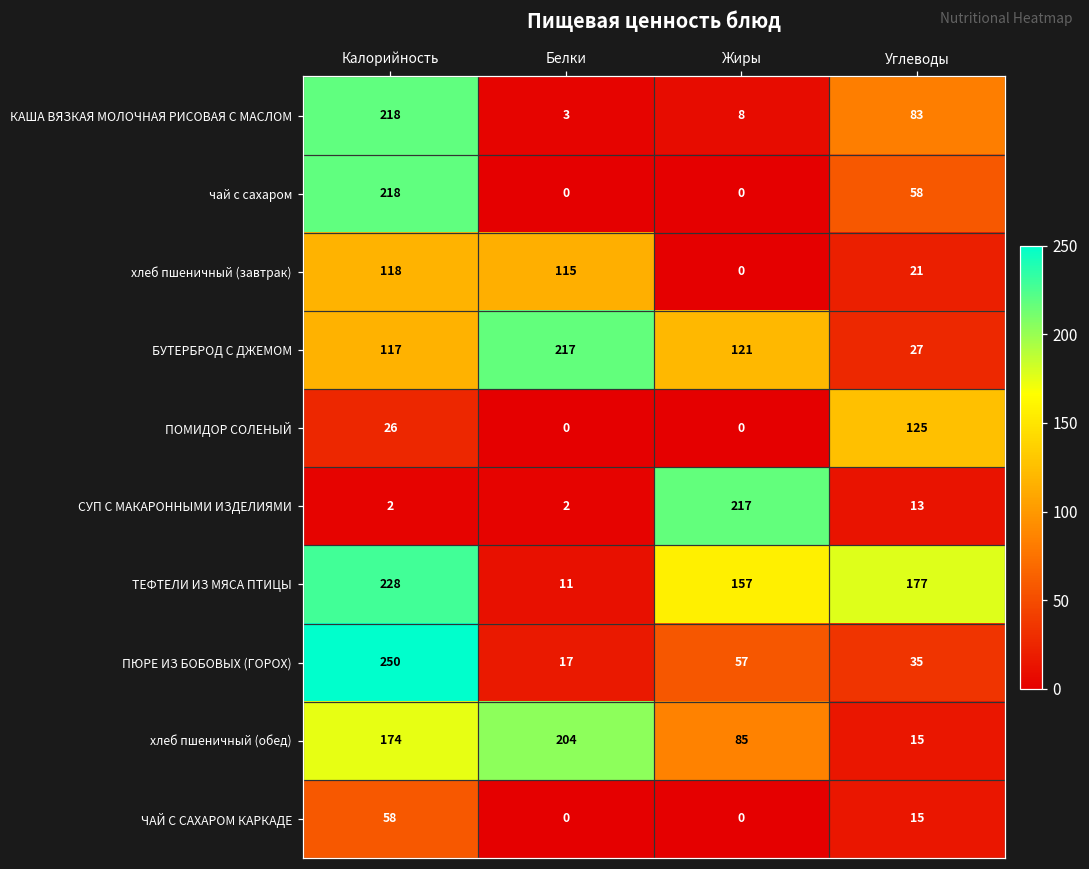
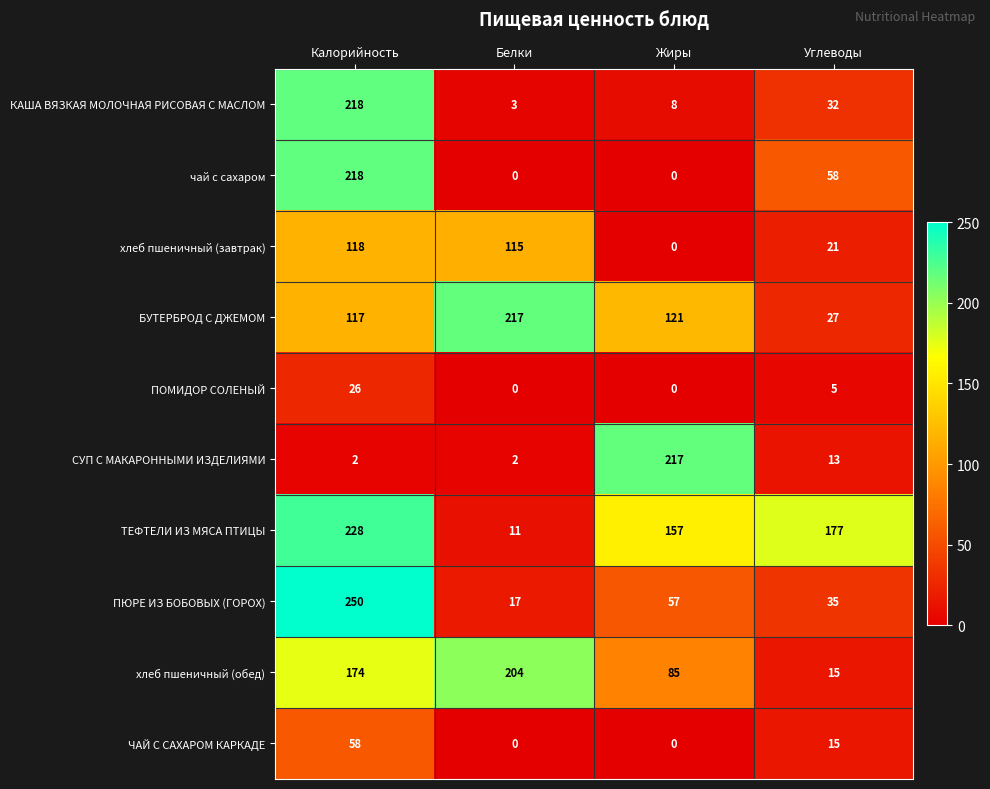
  {
    "КАША ВЯЗКАЯ МОЛОЧНАЯ РИСОВАЯ С МАСЛОМ": {
      "Калорийность": 218,
      "Белки": 3,
      "Жиры": 8,
-     "Углеводы": 83
+     "Углеводы": 32
    },
    "чай с сахаром": {
      "Калорийность": 218,
      "Белки": 0,
      "Жиры": 0,
      "Углеводы": 58
    },
    "хлеб пшеничный (завтрак)": {
      "Калорийность": 118,
      "Белки": 115,
      "Жиры": 0,
      "Углеводы": 21
    },
    "БУТЕРБРОД С ДЖЕМОМ": {
      "Калорийность": 117,
      "Белки": 217,
      "Жиры": 121,
      "Углеводы": 27
    },
    "ПОМИДОР СОЛЕНЫЙ": {
      "Калорийность": 26,
      "Белки": 0,
      "Жиры": 0,
-     "Углеводы": 125
+     "Углеводы": 5
    },
    "СУП С МАКАРОННЫМИ ИЗДЕЛИЯМИ": {
      "Калорийность": 2,
      "Белки": 2,
      "Жиры": 217,
      "Углеводы": 13
    },
    "ТЕФТЕЛИ ИЗ МЯСА ПТИЦЫ": {
      "Калорийность": 228,
      "Белки": 11,
      "Жиры": 157,
      "Углеводы": 177
    },
    "ПЮРЕ ИЗ БОБОВЫХ (ГОРОХ)": {
      "Калорийность": 250,
      "Белки": 17,
      "Жиры": 57,
      "Углеводы": 35
    },
    "хлеб пшеничный (обед)": {
      "Калорийность": 174,
      "Белки": 204,
      "Жиры": 85,
      "Углеводы": 15
    },
    "ЧАЙ С САХАРОМ КАРКАДЕ": {
      "Калорийность": 58,
      "Белки": 0,
      "Жиры": 0,
      "Углеводы": 15
    }
  }
